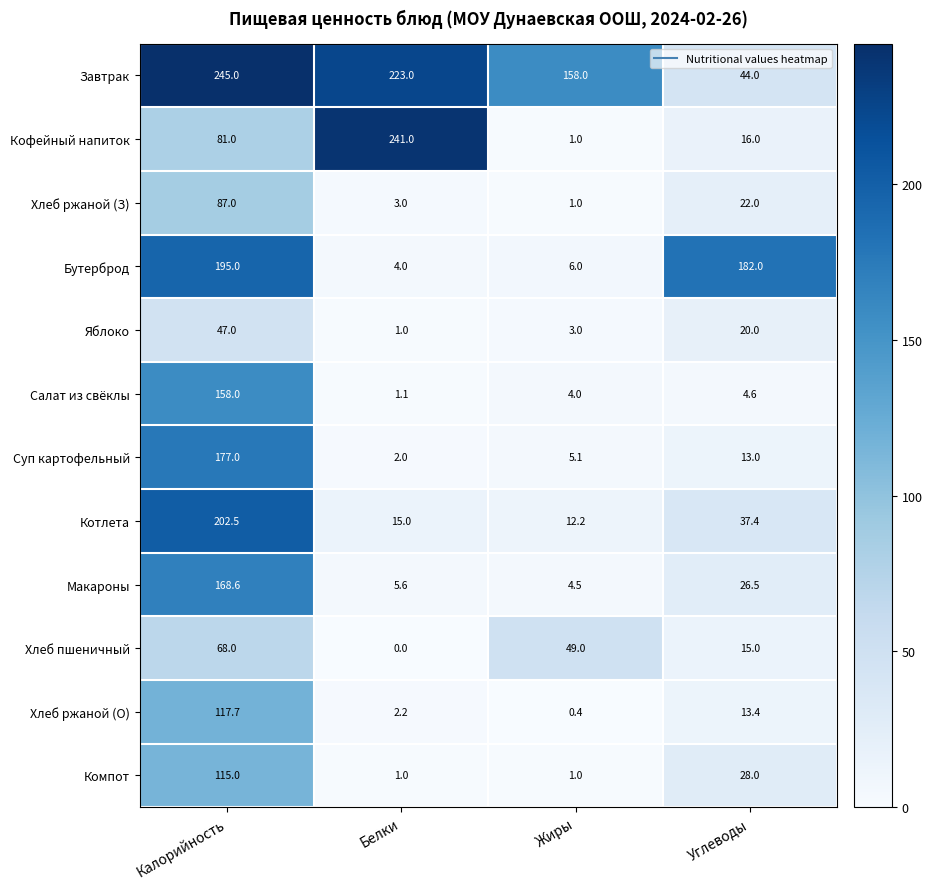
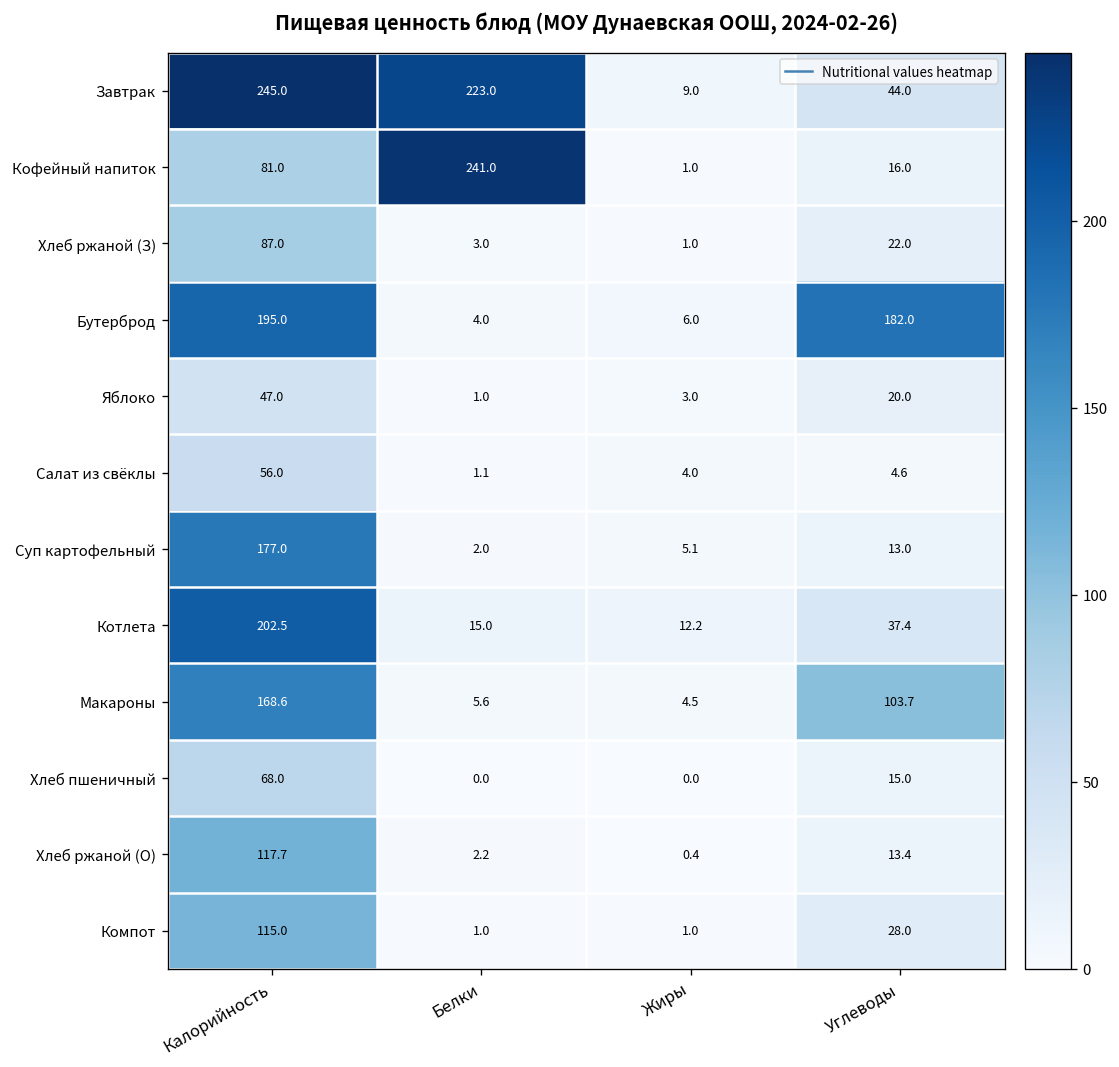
  {
    "Завтрак": {
      "Калорийность": 245.0,
      "Белки": 223.0,
-     "Жиры": 158.0,
+     "Жиры": 9.0,
      "Углеводы": 44.0
    },
    "Кофейный напиток": {
      "Калорийность": 81.0,
      "Белки": 241.0,
      "Жиры": 1.0,
      "Углеводы": 16.0
    },
    "Хлеб ржаной (З)": {
      "Калорийность": 87.0,
      "Белки": 3.0,
      "Жиры": 1.0,
      "Углеводы": 22.0
    },
    "Бутерброд": {
      "Калорийность": 195.0,
      "Белки": 4.0,
      "Жиры": 6.0,
      "Углеводы": 182.0
    },
    "Яблоко": {
      "Калорийность": 47.0,
      "Белки": 1.0,
      "Жиры": 3.0,
      "Углеводы": 20.0
    },
    "Салат из свёклы": {
-     "Калорийность": 158.0,
+     "Калорийность": 56.0,
      "Белки": 1.1,
      "Жиры": 4.0,
      "Углеводы": 4.6
    },
    "Суп картофельный": {
      "Калорийность": 177.0,
      "Белки": 2.0,
      "Жиры": 5.1,
      "Углеводы": 13.0
    },
    "Котлета": {
      "Калорийность": 202.5,
      "Белки": 15.0,
      "Жиры": 12.2,
      "Углеводы": 37.4
    },
    "Макароны": {
      "Калорийность": 168.6,
      "Белки": 5.6,
      "Жиры": 4.5,
-     "Углеводы": 26.5
+     "Углеводы": 103.7
    },
    "Хлеб пшеничный": {
      "Калорийность": 68.0,
      "Белки": 0.0,
-     "Жиры": 49.0,
+     "Жиры": 0.0,
      "Углеводы": 15.0
    },
    "Хлеб ржаной (О)": {
      "Калорийность": 117.7,
      "Белки": 2.2,
      "Жиры": 0.4,
      "Углеводы": 13.4
    },
    "Компот": {
      "Калорийность": 115.0,
      "Белки": 1.0,
      "Жиры": 1.0,
      "Углеводы": 28.0
    }
  }
